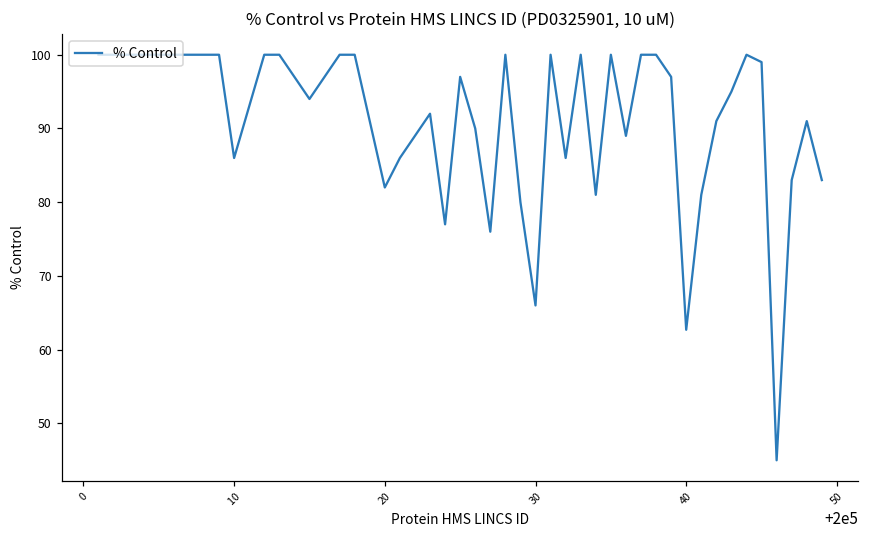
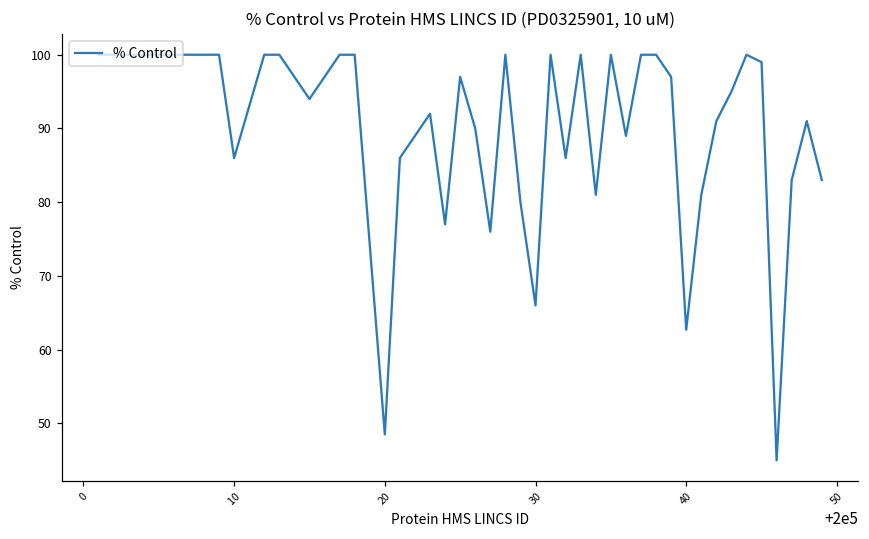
  {
    "10": 86,
-   "20": 82,
+   "20": 49,
    "30": 66,
    "40": 63
  }
